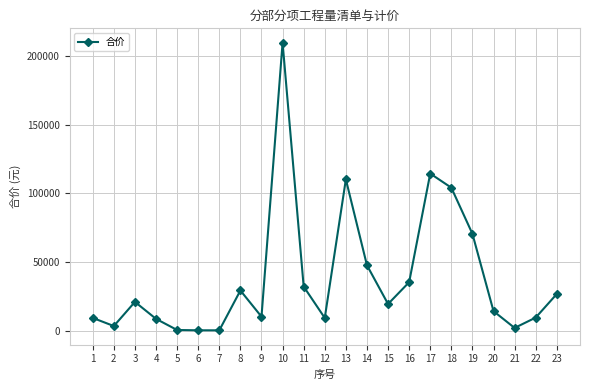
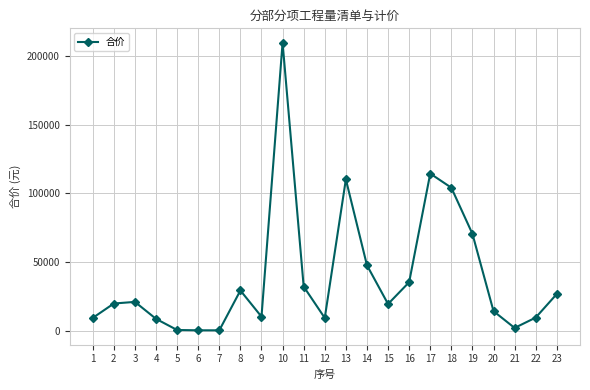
  {
    "1": 9000,
-   "2": 3000,
+   "2": 20000,
    "3": 21000,
    "4": 9000,
    "5": 0,
    "6": 0,
    "7": 0,
    "8": 29000,
    "9": 10000,
    "10": 210000,
    "11": 32000,
    "12": 9000,
    "13": 110000,
    "14": 48000,
    "15": 19000,
    "16": 35000,
    "17": 115000,
    "18": 104000,
    "19": 71000,
    "20": 14000,
    "21": 2000,
    "22": 9000,
    "23": 27000
  }
